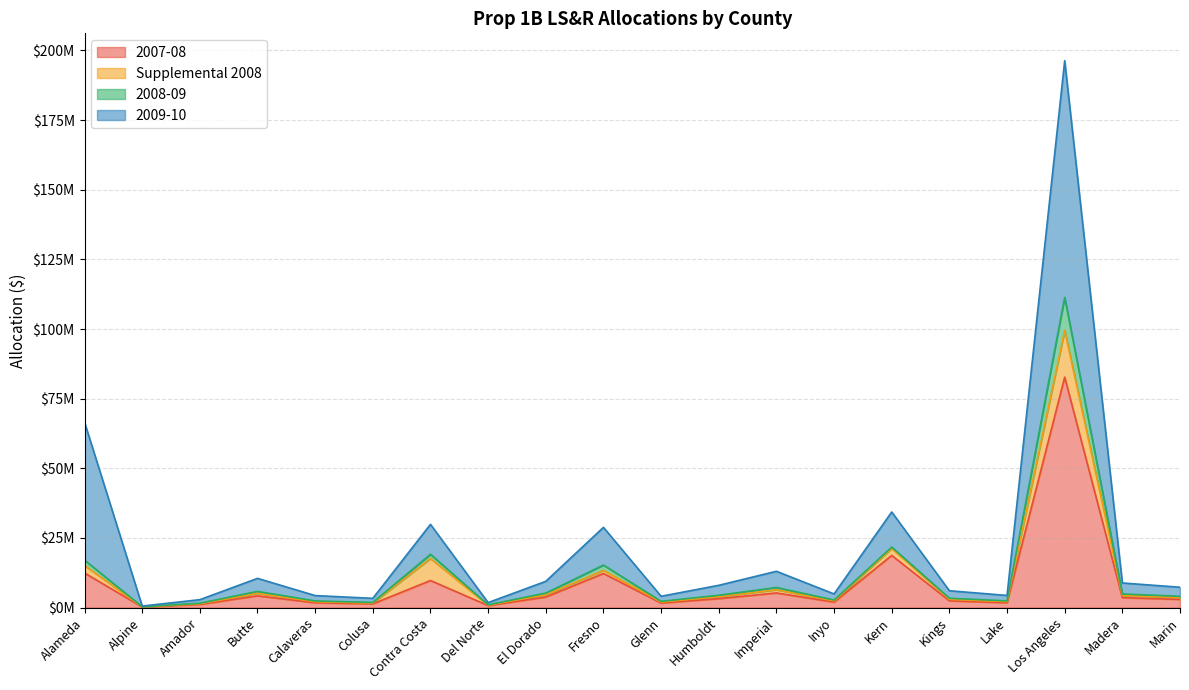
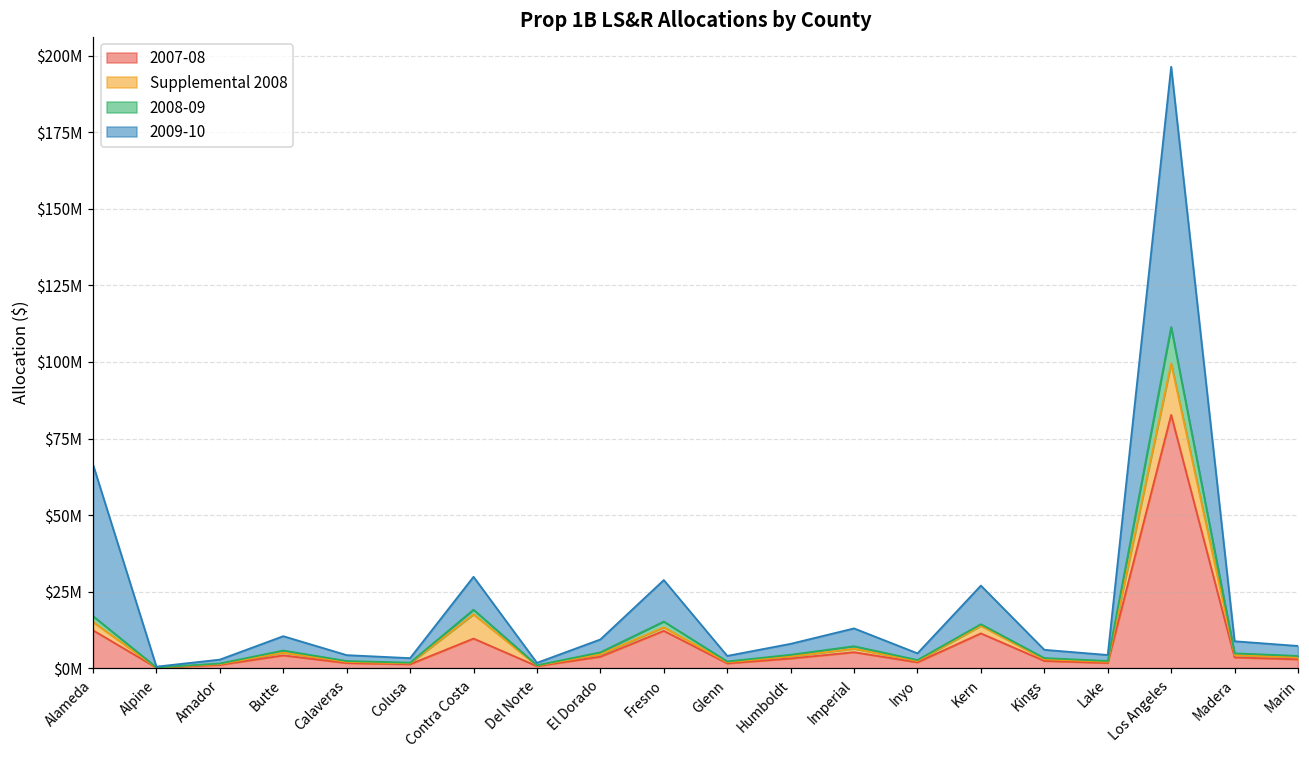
  {
    "2007-08": {
      "Alameda": "$12000000",
      "Butte": "$4000000",
      "Contra Costa": "$10000000",
      "Fresno": "$12000000",
      "Imperial": "$5000000",
-     "Kern": "$19000000",
+     "Kern": "$11000000",
      "Los Angeles": "$83000000"
    },
    "Supplemental 2008": {
      "Alameda": "$3000000",
      "Contra Costa": "$8000000",
      "Fresno": "$1000000",
      "Los Angeles": "$17000000"
    },
    "2008-09": {
      "Alameda": "$2000000",
      "Contra Costa": "$2000000",
      "Fresno": "$2000000",
      "Los Angeles": "$12000000"
    },
    "2009-10": {
      "Alameda": "$50000000",
      "Amador": "$1000000",
      "Butte": "$5000000",
      "Calaveras": "$2000000",
      "Colusa": "$1000000",
      "Contra Costa": "$11000000",
      "El Dorado": "$4000000",
      "Fresno": "$14000000",
      "Glenn": "$2000000",
      "Humboldt": "$4000000",
      "Imperial": "$6000000",
      "Inyo": "$2000000",
      "Kern": "$13000000",
      "Kings": "$3000000",
      "Lake": "$2000000",
      "Los Angeles": "$85000000",
      "Madera": "$4000000",
      "Marin": "$3000000"
    }
  }
